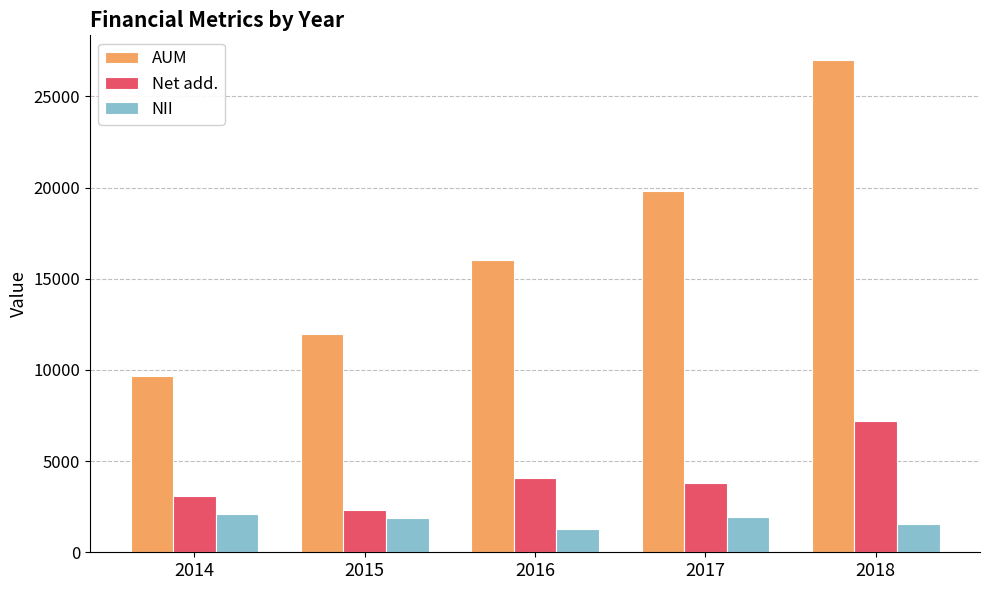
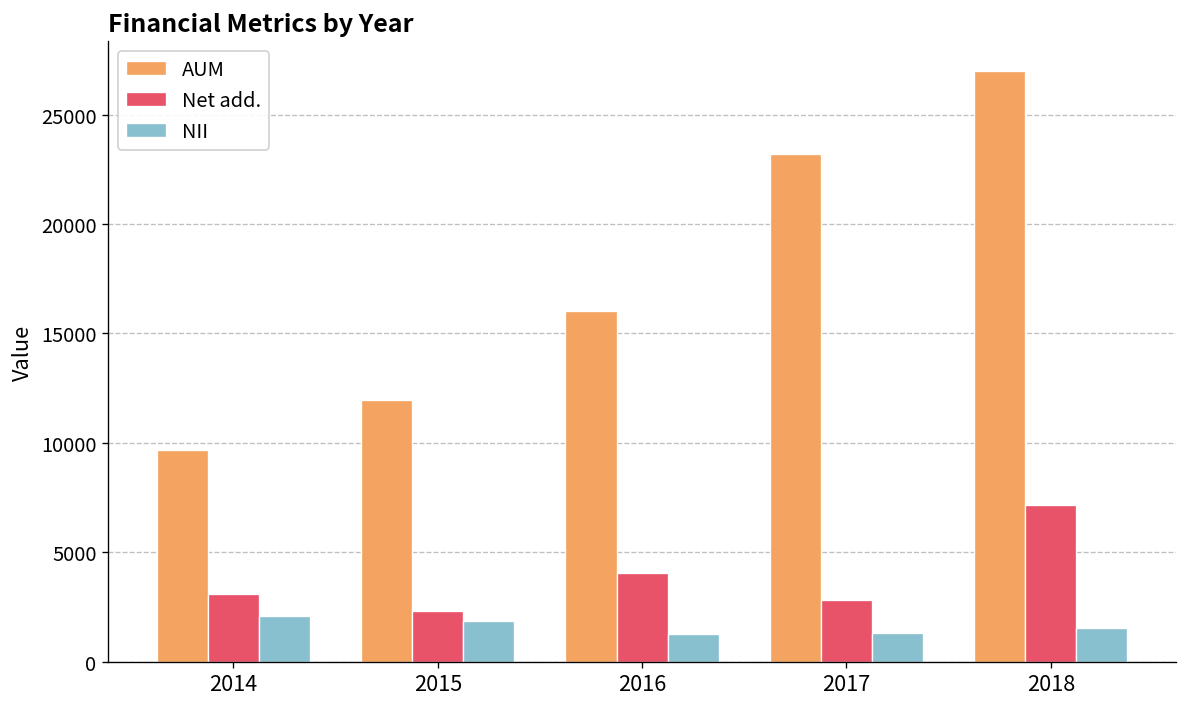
  {
    "AUM": {
      "2014": 9700,
      "2015": 12000,
      "2016": 16000,
-     "2017": 19800,
+     "2017": 23200,
      "2018": 27000
    },
    "Net add.": {
      "2014": 3100,
      "2015": 2300,
      "2016": 4100,
-     "2017": 3800,
+     "2017": 2800,
      "2018": 7200
    },
    "NII": {
      "2014": 2100,
      "2015": 1900,
      "2016": 1300,
-     "2017": 1900,
+     "2017": 1300,
      "2018": 1500
    }
  }
